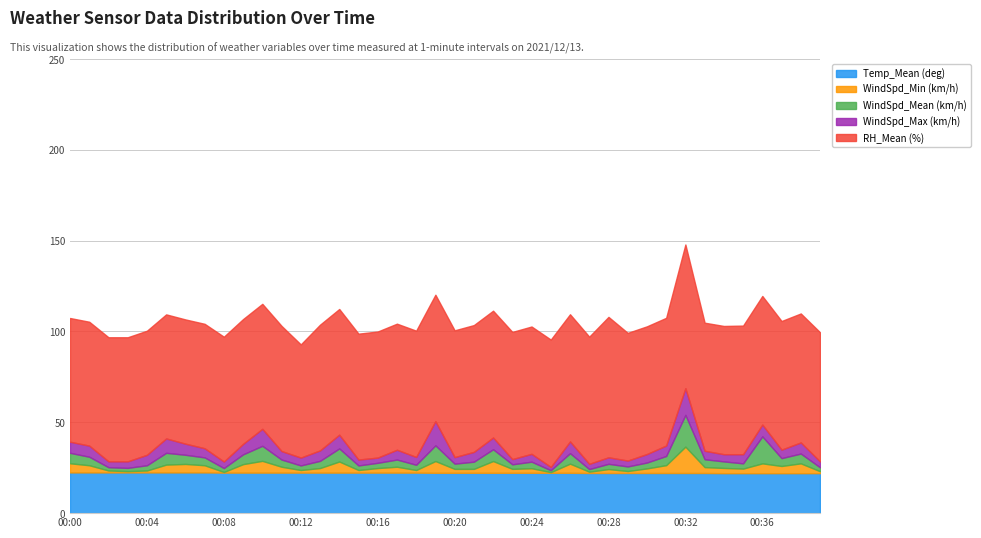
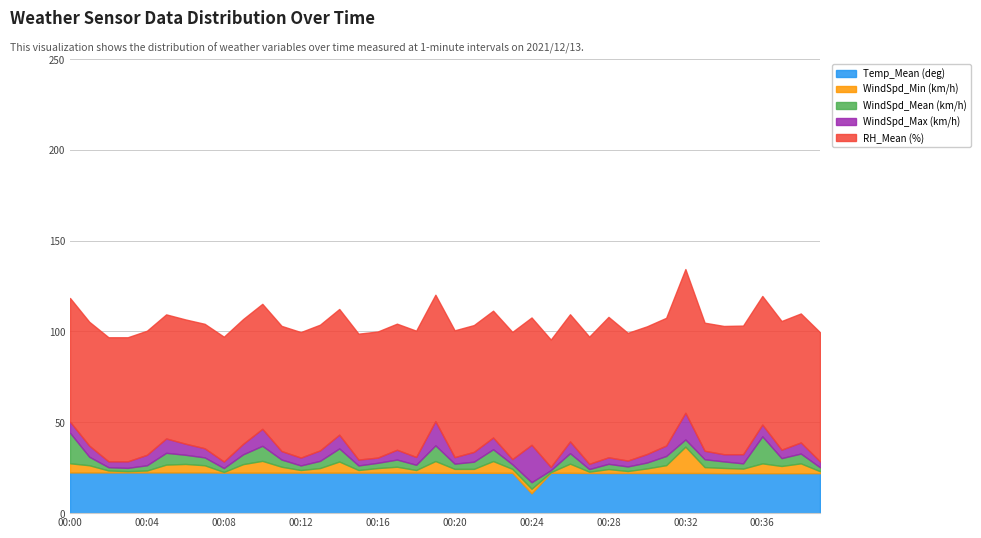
  {
    "Temp_Mean (deg)": {
      "00:00": 22,
      "00:12": 22,
      "00:16": 22,
      "00:20": 22,
-     "00:24": 22,
+     "00:24": 11,
      "00:28": 22,
      "00:32": 22,
      "00:36": 22
    },
    "WindSpd_Min (km/h)": {
      "00:00": 5,
      "00:12": 1,
      "00:16": 3,
      "00:20": 2,
      "00:24": 3,
      "00:28": 2,
      "00:32": 15,
      "00:36": 5
    },
    "WindSpd_Mean (km/h)": {
-     "00:00": 6,
+     "00:00": 17,
      "00:04": 3,
      "00:08": 2,
      "00:12": 3,
      "00:16": 3,
      "00:20": 3,
      "00:24": 4,
      "00:28": 3,
-     "00:32": 17,
+     "00:32": 4,
      "00:36": 15
    },
    "WindSpd_Max (km/h)": {
      "00:00": 6,
      "00:04": 6,
      "00:08": 4,
      "00:12": 4,
      "00:16": 3,
      "00:20": 4,
-     "00:24": 4,
+     "00:24": 21,
      "00:28": 4,
      "00:32": 15,
      "00:36": 6
    },
    "RH_Mean (%)": {
      "00:00": 68,
      "00:04": 68,
      "00:08": 69,
-     "00:12": 62,
+     "00:12": 69,
      "00:16": 69,
      "00:20": 70,
      "00:24": 70,
      "00:28": 77,
      "00:32": 79,
      "00:36": 71
    }
  }
